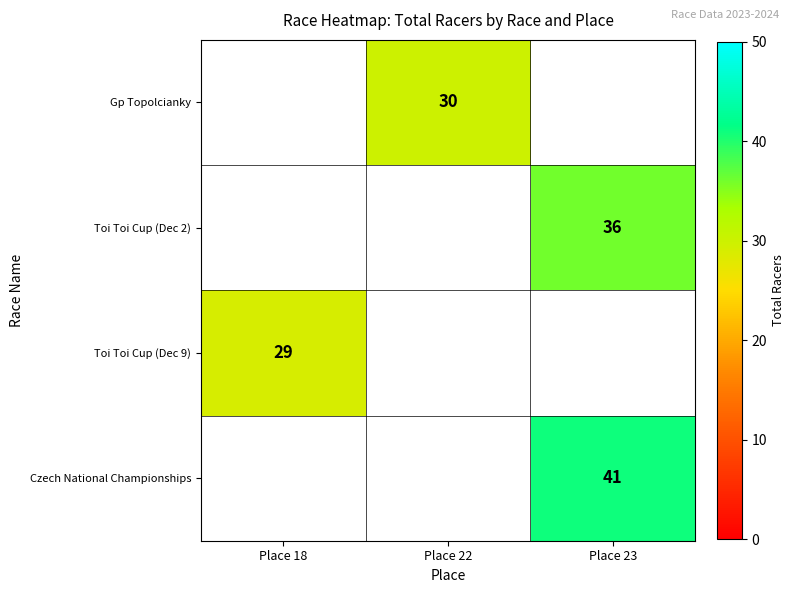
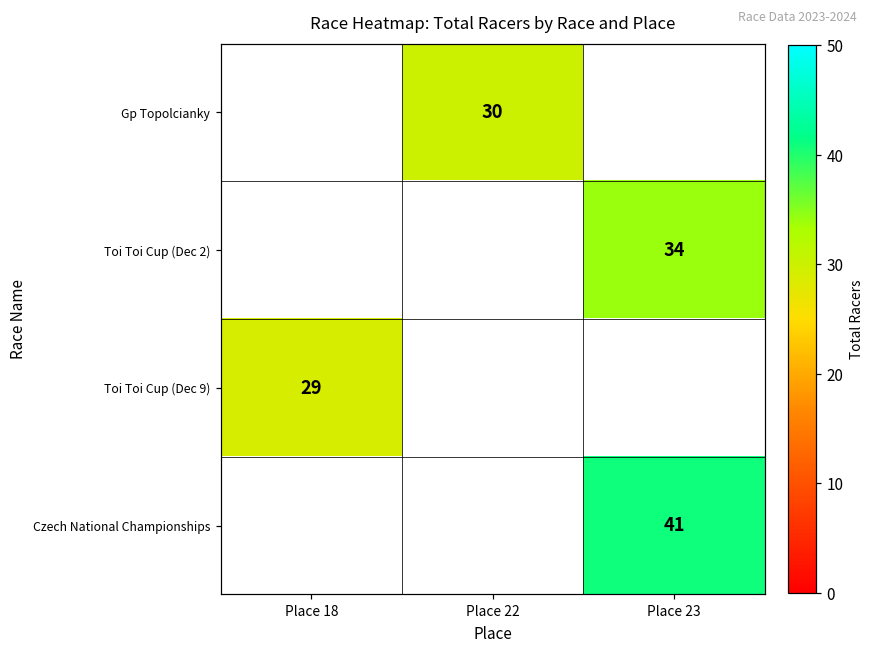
  {
    "Gp Topolcianky": {
      "Place 22": 30
    },
    "Toi Toi Cup (Dec 2)": {
-     "Place 23": 36
+     "Place 23": 34
    },
    "Toi Toi Cup (Dec 9)": {
      "Place 18": 29
    },
    "Czech National Championships": {
      "Place 23": 41
    }
  }
